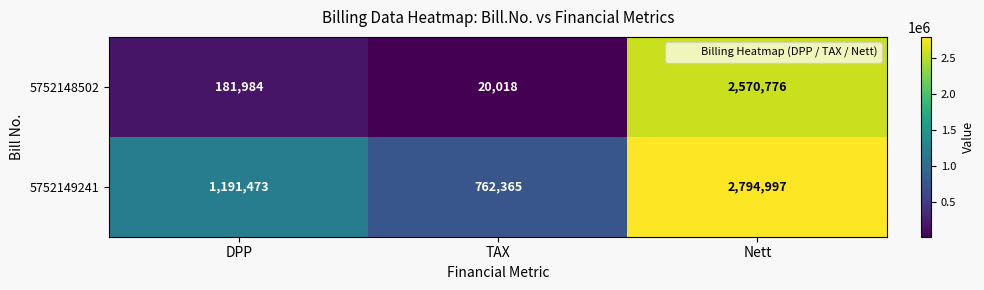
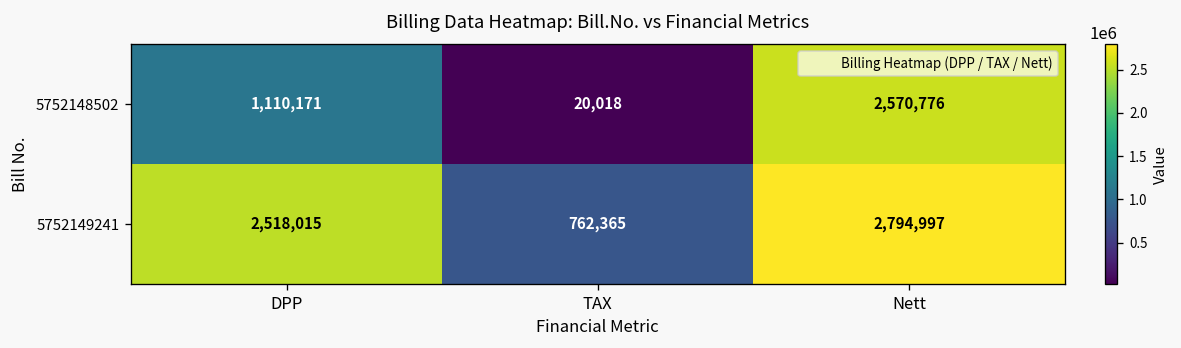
  {
    "5752148502": {
-     "DPP": "181,984",
+     "DPP": "1,110,171",
      "TAX": "20,018",
      "Nett": "2,570,776"
    },
    "5752149241": {
-     "DPP": "1,191,473",
+     "DPP": "2,518,015",
      "TAX": "762,365",
      "Nett": "2,794,997"
    }
  }
